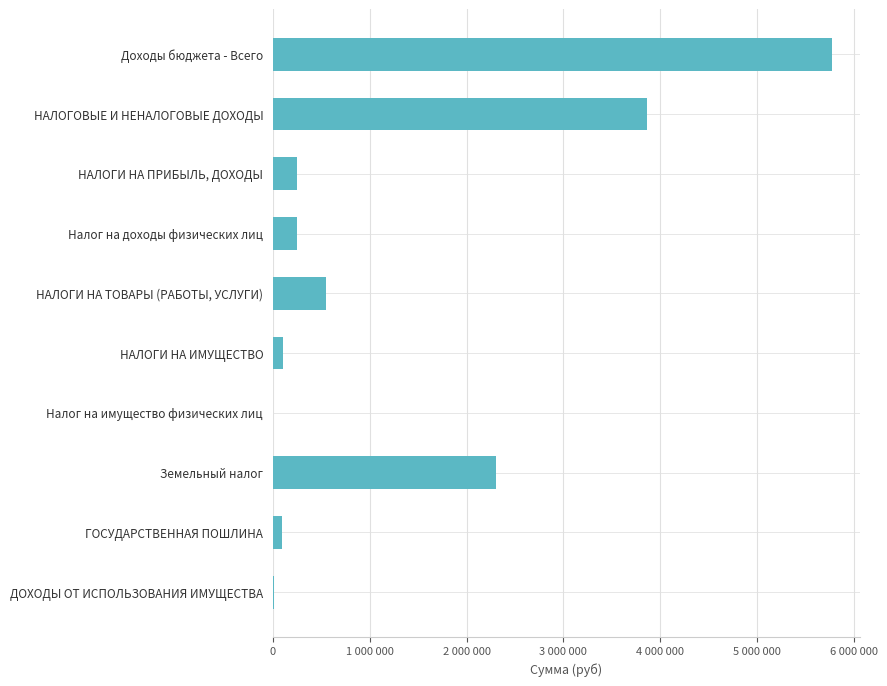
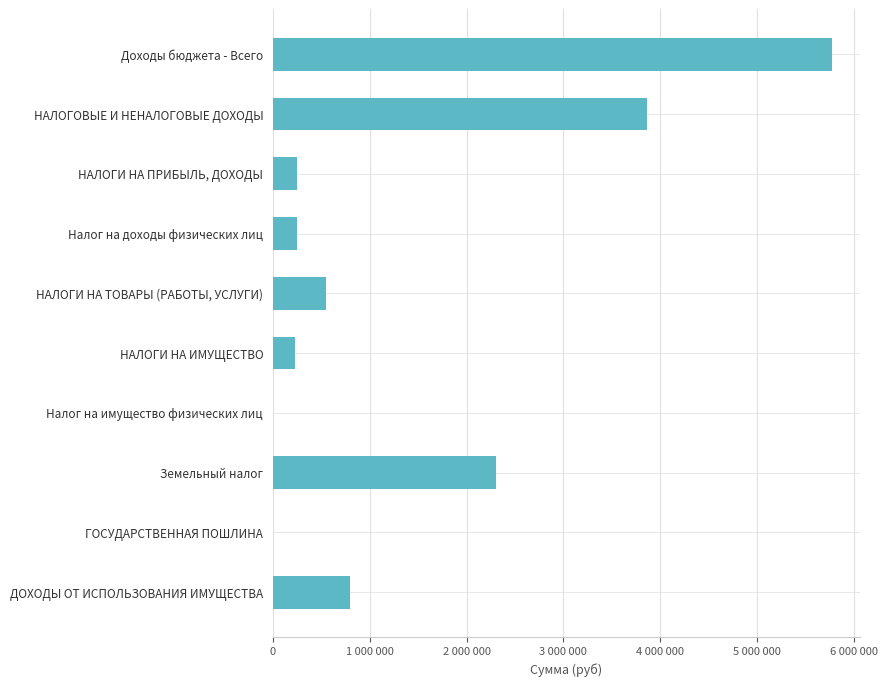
  {
    "Доходы бюджета - Всего": 5800000,
    "НАЛОГОВЫЕ И НЕНАЛОГОВЫЕ ДОХОДЫ": 3900000,
    "НАЛОГИ НА ПРИБЫЛЬ, ДОХОДЫ": 200000,
    "Налог на доходы физических лиц": 200000,
    "НАЛОГИ НА ТОВАРЫ (РАБОТЫ, УСЛУГИ)": 500000,
-   "НАЛОГИ НА ИМУЩЕСТВО": 100000,
+   "НАЛОГИ НА ИМУЩЕСТВО": 200000,
    "Земельный налог": 2300000,
-   "ГОСУДАРСТВЕННАЯ ПОШЛИНА": 100000,
-   "ДОХОДЫ ОТ ИСПОЛЬЗОВАНИЯ ИМУЩЕСТВА": 0
+   "ГОСУДАРСТВЕННАЯ ПОШЛИНА": 0,
+   "ДОХОДЫ ОТ ИСПОЛЬЗОВАНИЯ ИМУЩЕСТВА": 800000
  }
